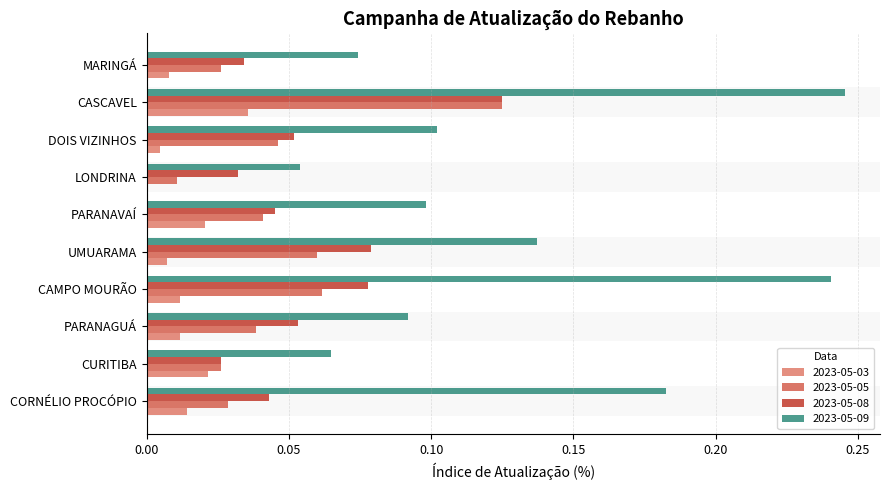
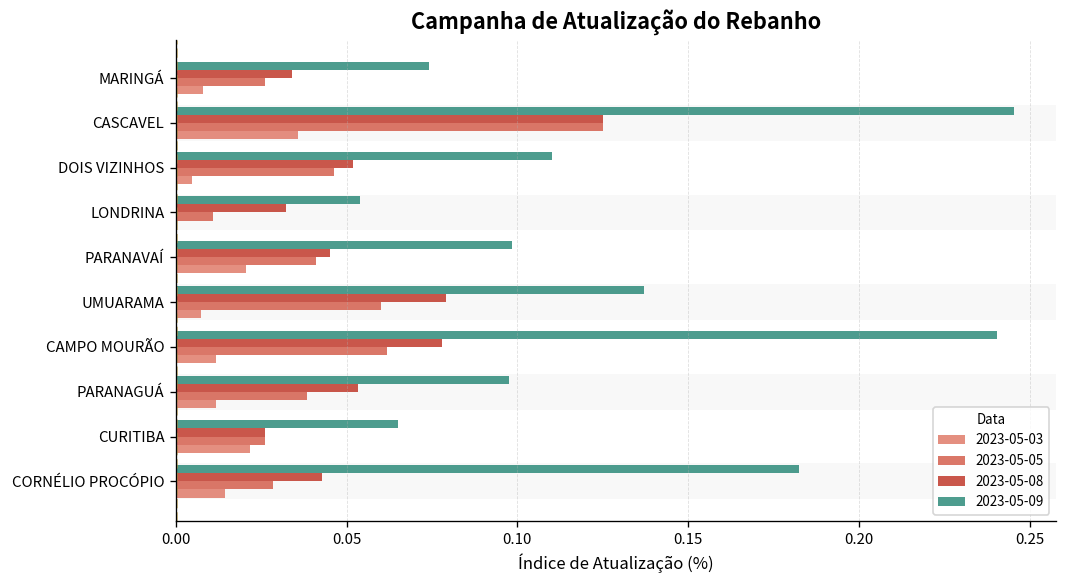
  {
    "2023-05-09": {
      "MARINGÁ": 0.074,
      "CASCAVEL": 0.245,
-     "DOIS VIZINHOS": 0.102,
+     "DOIS VIZINHOS": 0.110,
      "LONDRINA": 0.054,
      "PARANAVAÍ": 0.098,
      "UMUARAMA": 0.137,
      "CAMPO MOURÃO": 0.240,
-     "PARANAGUÁ": 0.092,
+     "PARANAGUÁ": 0.098,
      "CURITIBA": 0.065,
      "CORNÉLIO PROCÓPIO": 0.183
    }
  }
